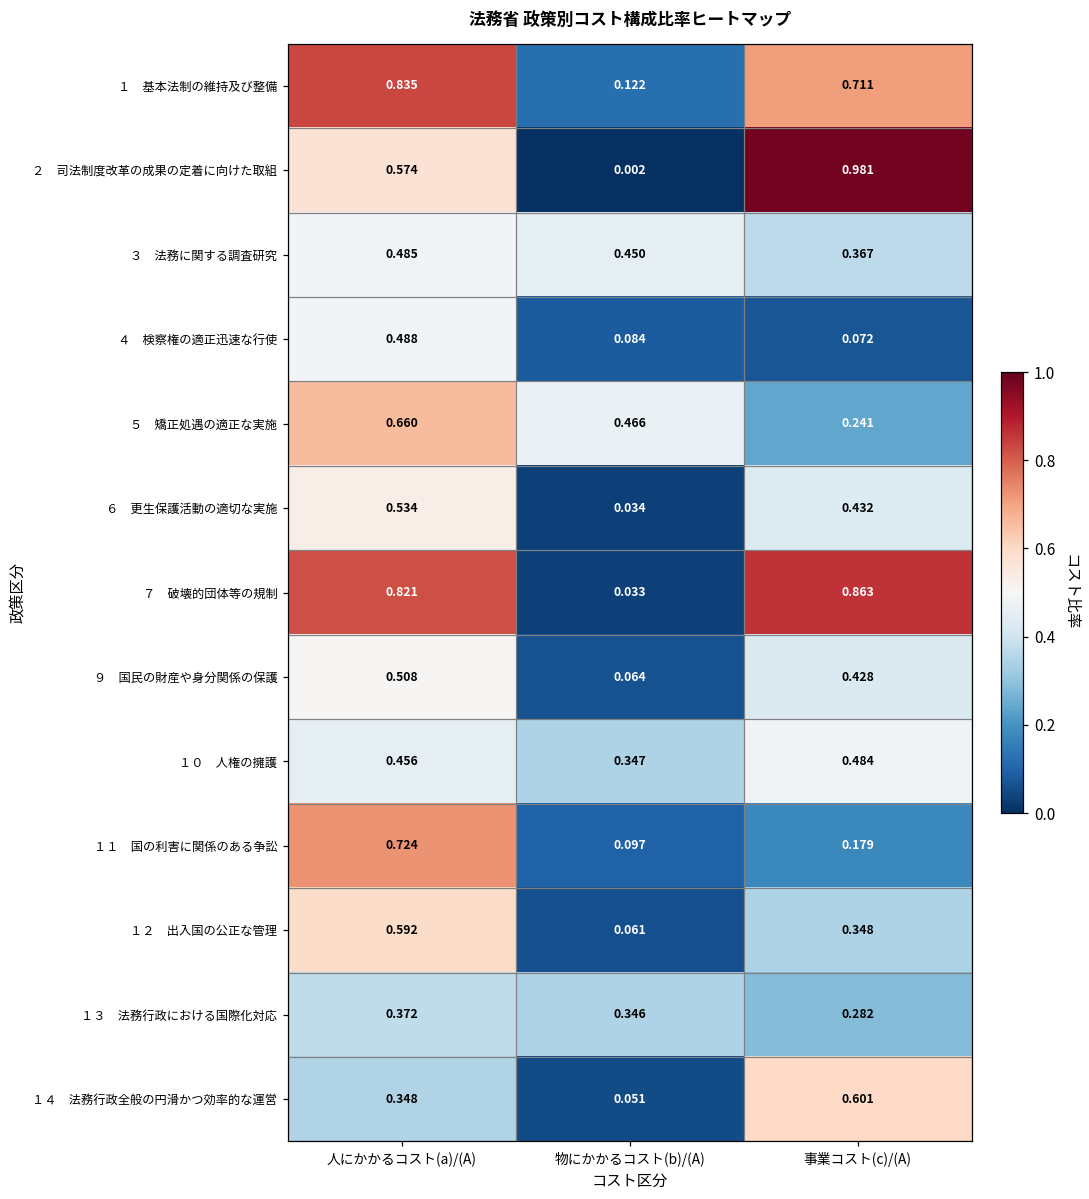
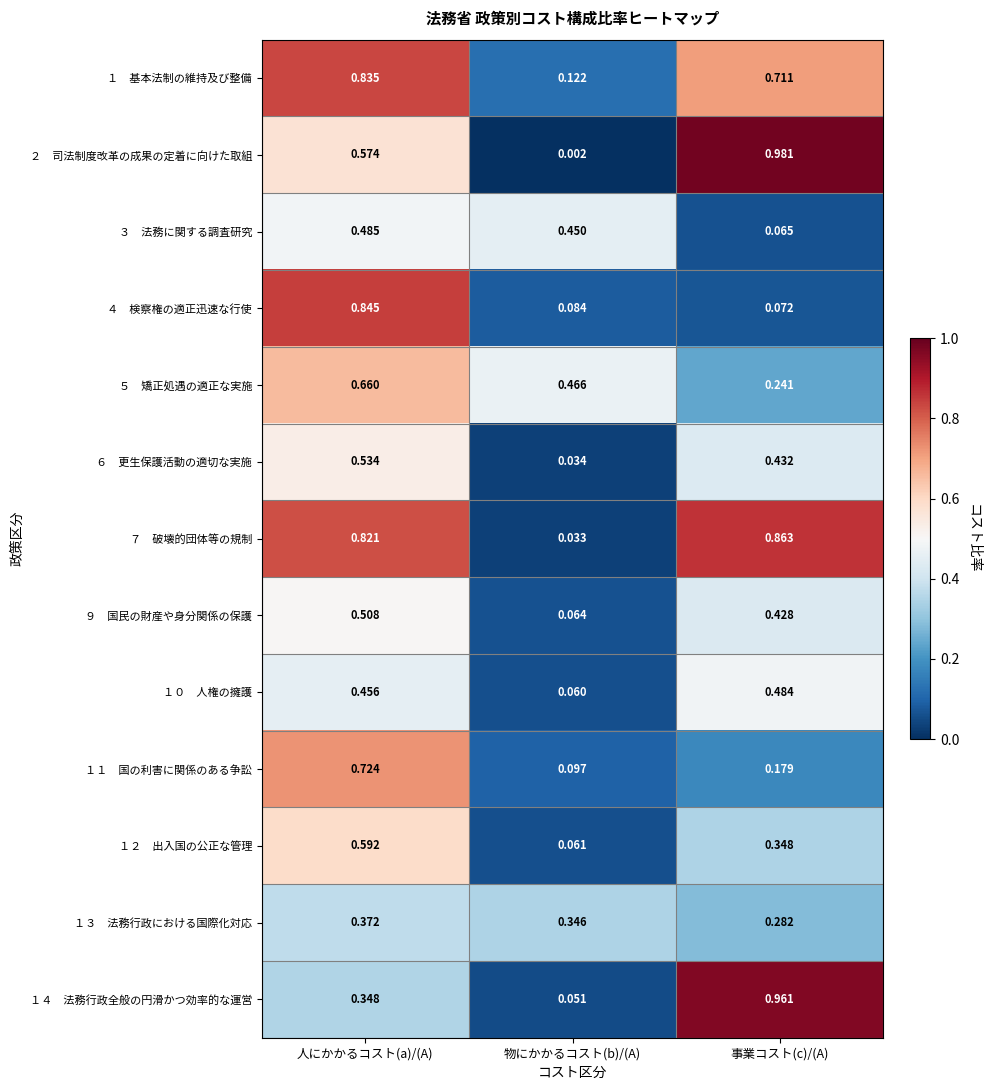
  {
    "１ 基本法制の維持及び整備": {
      "人にかかるコスト(a)/(A)": 0.835,
      "物にかかるコスト(b)/(A)": 0.122,
      "事業コスト(c)/(A)": 0.711
    },
    "２ 司法制度改革の成果の定着に向けた取組": {
      "人にかかるコスト(a)/(A)": 0.574,
      "物にかかるコスト(b)/(A)": 0.002,
      "事業コスト(c)/(A)": 0.981
    },
    "３ 法務に関する調査研究": {
      "人にかかるコスト(a)/(A)": 0.485,
      "物にかかるコスト(b)/(A)": 0.450,
-     "事業コスト(c)/(A)": 0.367
+     "事業コスト(c)/(A)": 0.065
    },
    "４ 検察権の適正迅速な行使": {
-     "人にかかるコスト(a)/(A)": 0.488,
+     "人にかかるコスト(a)/(A)": 0.845,
      "物にかかるコスト(b)/(A)": 0.084,
      "事業コスト(c)/(A)": 0.072
    },
    "５ 矯正処遇の適正な実施": {
      "人にかかるコスト(a)/(A)": 0.660,
      "物にかかるコスト(b)/(A)": 0.466,
      "事業コスト(c)/(A)": 0.241
    },
    "６ 更生保護活動の適切な実施": {
      "人にかかるコスト(a)/(A)": 0.534,
      "物にかかるコスト(b)/(A)": 0.034,
      "事業コスト(c)/(A)": 0.432
    },
    "７ 破壊的団体等の規制": {
      "人にかかるコスト(a)/(A)": 0.821,
      "物にかかるコスト(b)/(A)": 0.033,
      "事業コスト(c)/(A)": 0.863
    },
    "９ 国民の財産や身分関係の保護": {
      "人にかかるコスト(a)/(A)": 0.508,
      "物にかかるコスト(b)/(A)": 0.064,
      "事業コスト(c)/(A)": 0.428
    },
    "１０ 人権の擁護": {
      "人にかかるコスト(a)/(A)": 0.456,
-     "物にかかるコスト(b)/(A)": 0.347,
+     "物にかかるコスト(b)/(A)": 0.060,
      "事業コスト(c)/(A)": 0.484
    },
    "１１ 国の利害に関係のある争訟": {
      "人にかかるコスト(a)/(A)": 0.724,
      "物にかかるコスト(b)/(A)": 0.097,
      "事業コスト(c)/(A)": 0.179
    },
    "１２ 出入国の公正な管理": {
      "人にかかるコスト(a)/(A)": 0.592,
      "物にかかるコスト(b)/(A)": 0.061,
      "事業コスト(c)/(A)": 0.348
    },
    "１３ 法務行政における国際化対応": {
      "人にかかるコスト(a)/(A)": 0.372,
      "物にかかるコスト(b)/(A)": 0.346,
      "事業コスト(c)/(A)": 0.282
    },
    "１４ 法務行政全般の円滑かつ効率的な運営": {
      "人にかかるコスト(a)/(A)": 0.348,
      "物にかかるコスト(b)/(A)": 0.051,
-     "事業コスト(c)/(A)": 0.601
+     "事業コスト(c)/(A)": 0.961
    }
  }
